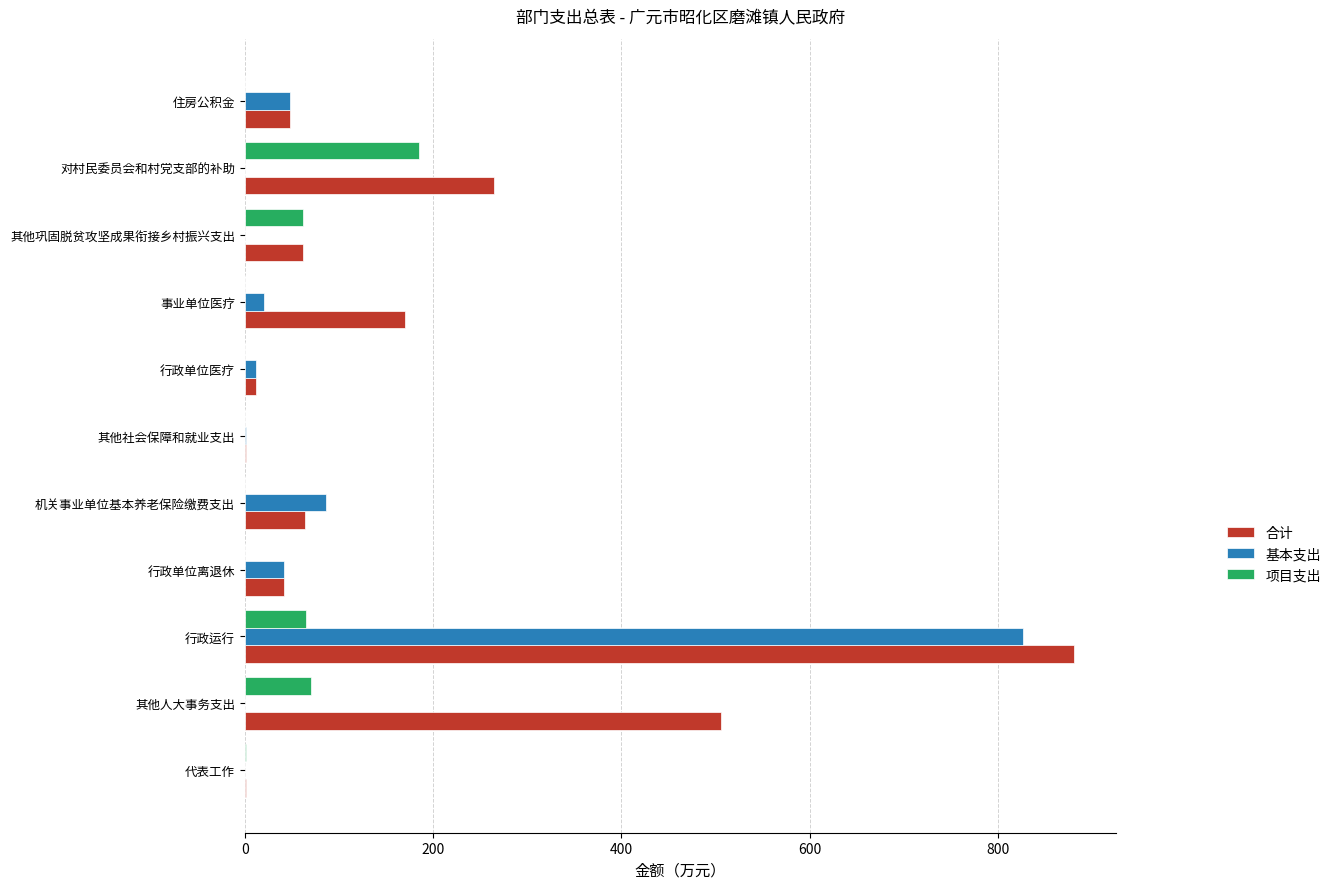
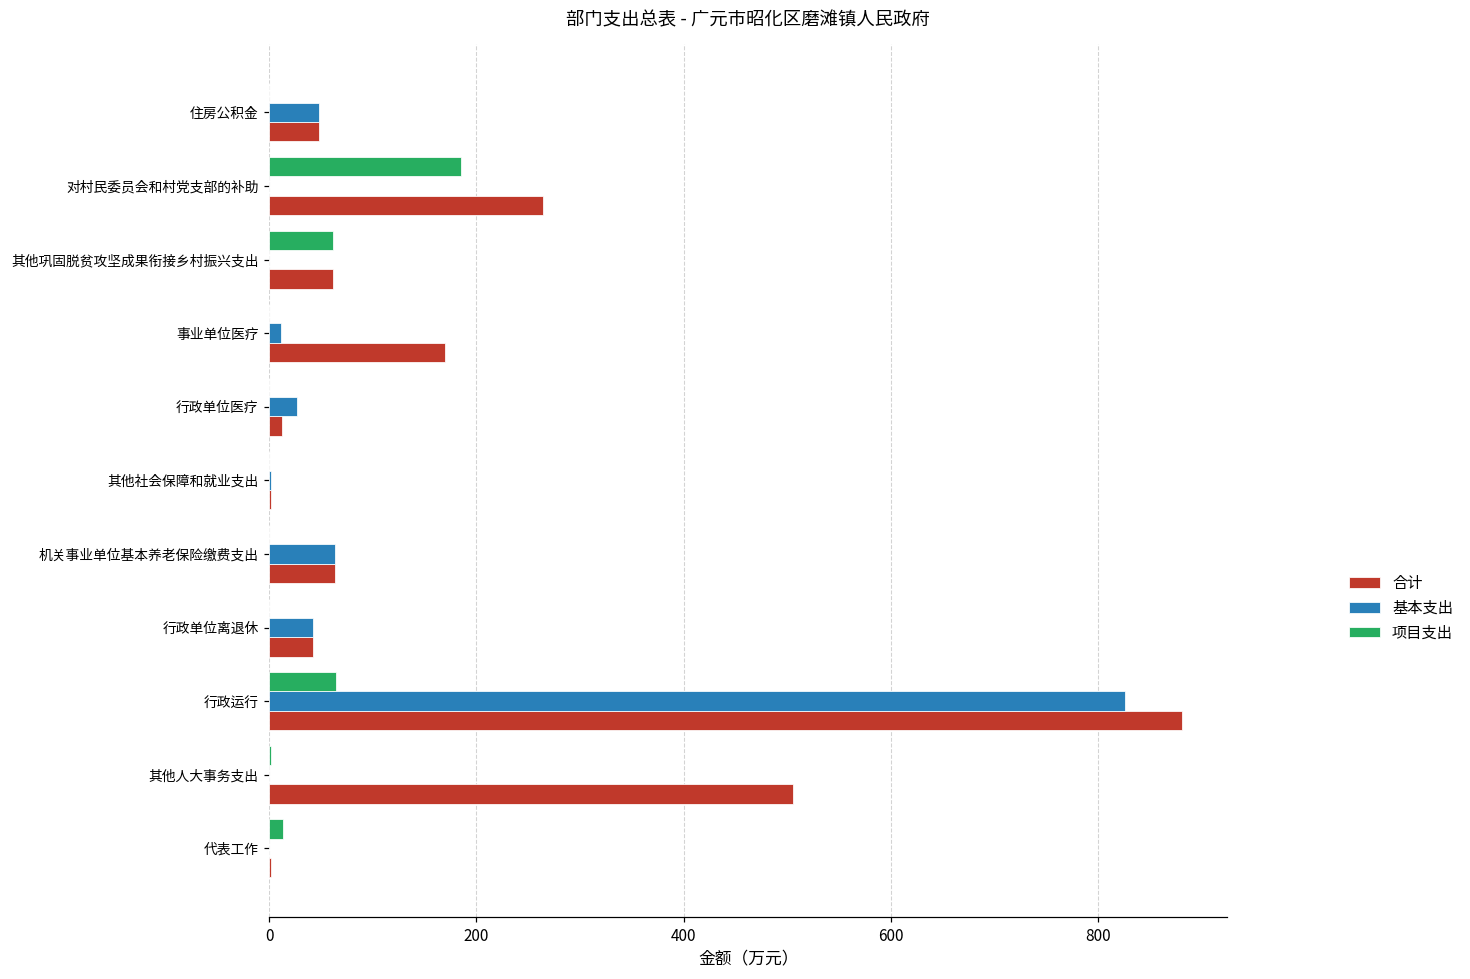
  {
    "合计": {
      "住房公积金": 50,
      "对村民委员会和村党支部的补助": 260,
      "其他巩固脱贫攻坚成果衔接乡村振兴支出": 60,
      "事业单位医疗": 170,
      "行政单位医疗": 10,
      "机关事业单位基本养老保险缴费支出": 60,
      "行政单位离退休": 40,
      "行政运行": 880,
      "其他人大事务支出": 510
    },
    "基本支出": {
      "住房公积金": 50,
      "对村民委员会和村党支部的补助": 0,
      "其他巩固脱贫攻坚成果衔接乡村振兴支出": 0,
-     "事业单位医疗": 20,
-     "行政单位医疗": 10,
-     "机关事业单位基本养老保险缴费支出": 90,
+     "事业单位医疗": 10,
+     "行政单位医疗": 30,
+     "机关事业单位基本养老保险缴费支出": 60,
      "行政单位离退休": 40,
      "行政运行": 830,
      "其他人大事务支出": 0,
      "代表工作": 0
    },
    "项目支出": {
      "住房公积金": 0,
      "对村民委员会和村党支部的补助": 190,
      "其他巩固脱贫攻坚成果衔接乡村振兴支出": 60,
      "事业单位医疗": 0,
      "行政单位医疗": 0,
      "其他社会保障和就业支出": 0,
      "机关事业单位基本养老保险缴费支出": 0,
      "行政单位离退休": 0,
      "行政运行": 60,
-     "其他人大事务支出": 70,
-     "代表工作": 0
+     "其他人大事务支出": 0,
+     "代表工作": 10
    }
  }
